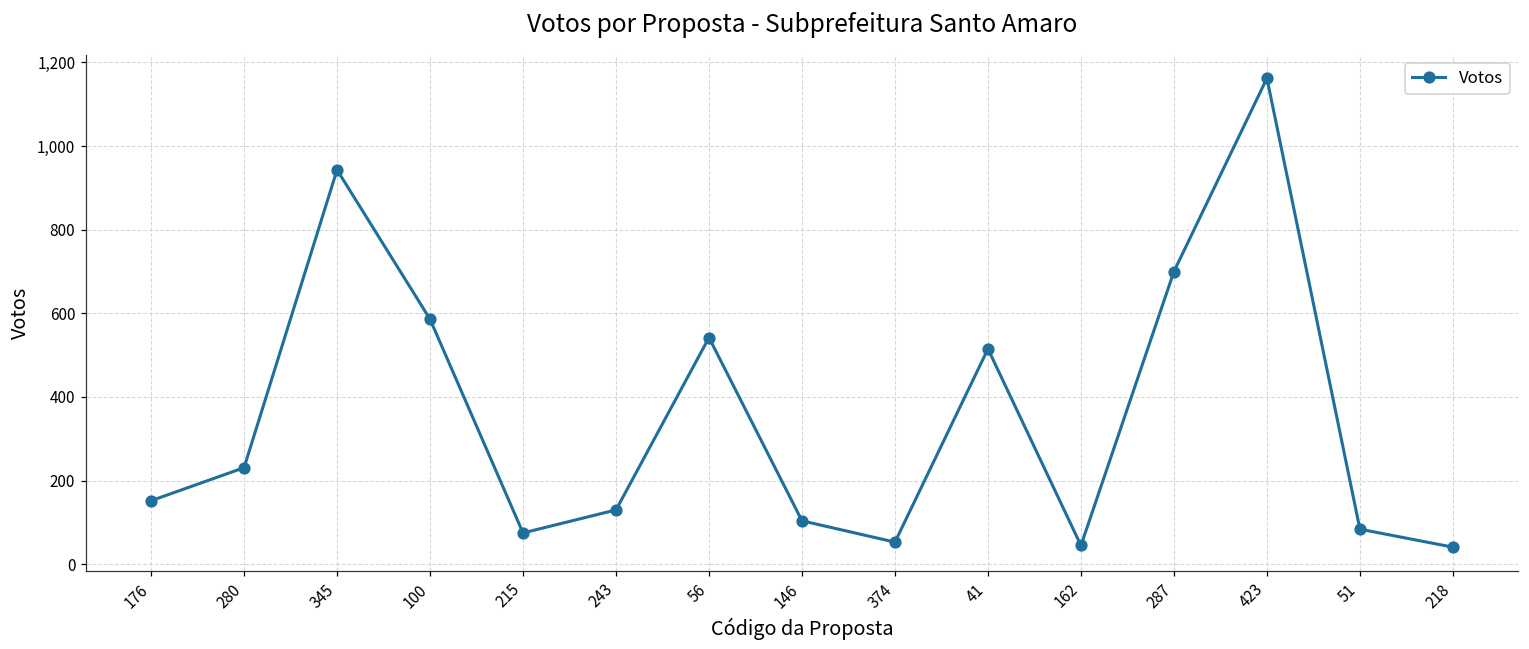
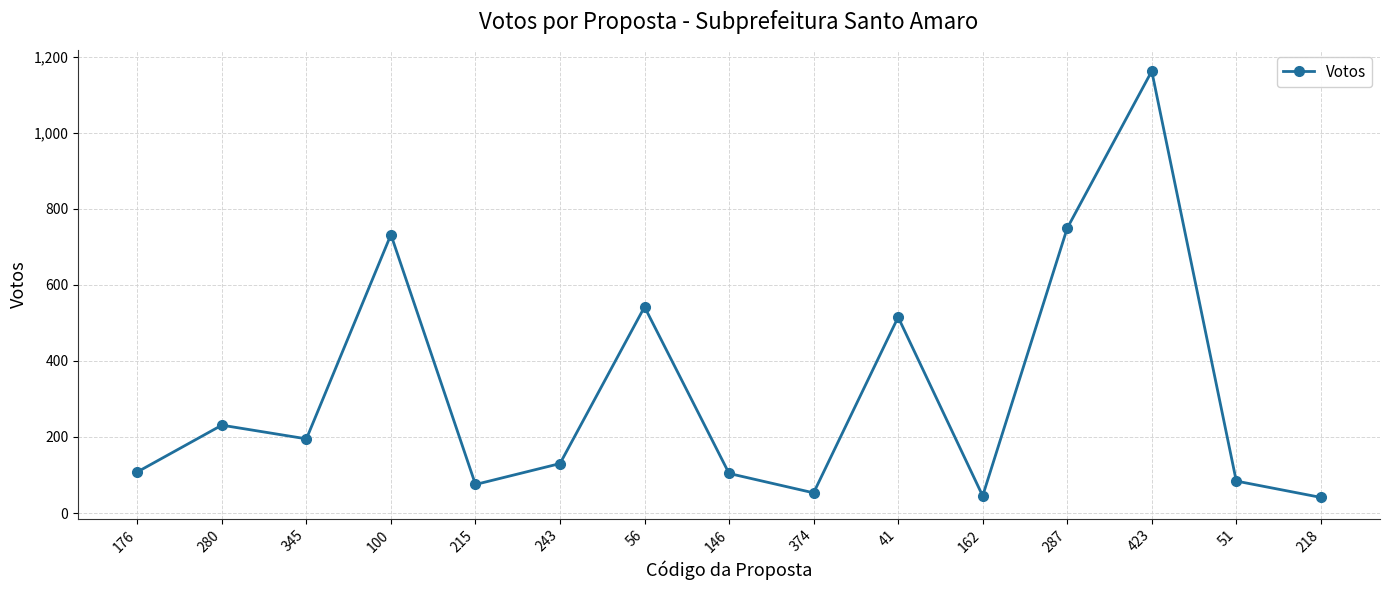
  {
-   "176": "150",
+   "176": "110",
    "280": "230",
-   "345": "940",
-   "100": "590",
+   "345": "200",
+   "100": "730",
    "215": "80",
    "243": "130",
    "56": "540",
    "146": "100",
    "374": "50",
    "41": "520",
    "162": "50",
-   "287": "700",
+   "287": "750",
    "423": "1,160",
    "51": "80",
    "218": "40"
  }
